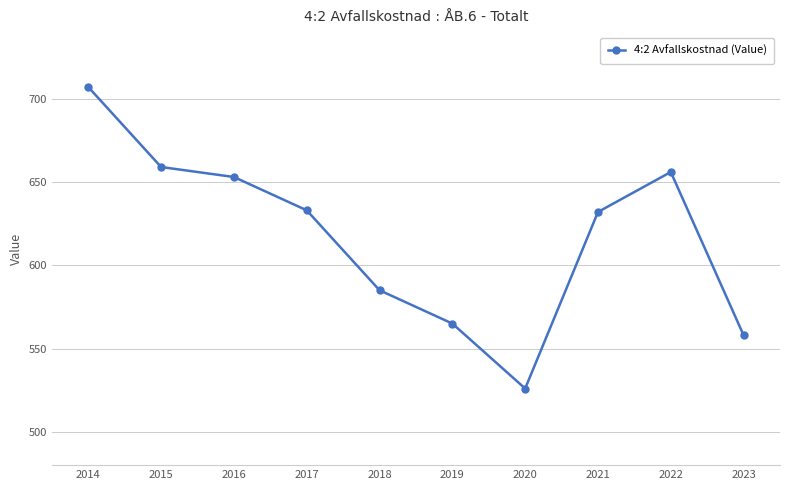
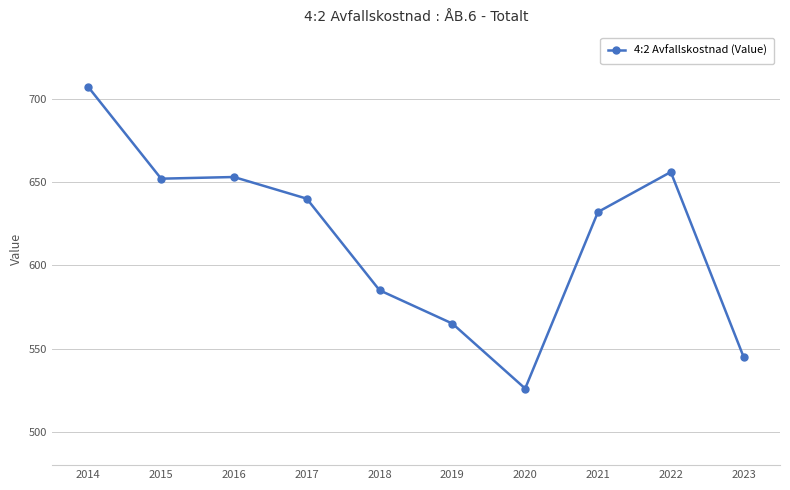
  {
    "2014": 707,
-   "2015": 659,
+   "2015": 652,
    "2016": 653,
-   "2017": 633,
+   "2017": 640,
    "2018": 585,
    "2019": 565,
    "2020": 526,
    "2021": 632,
    "2022": 656,
-   "2023": 558
+   "2023": 545
  }
